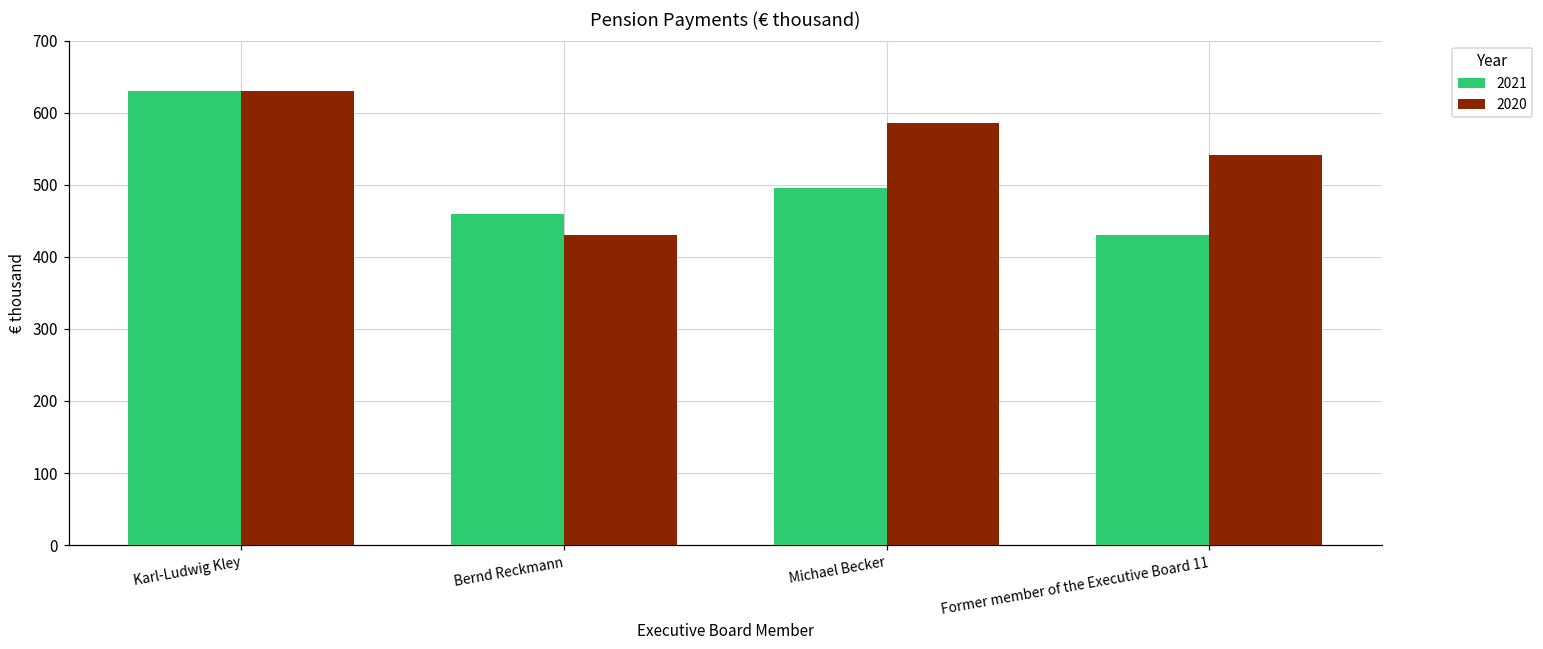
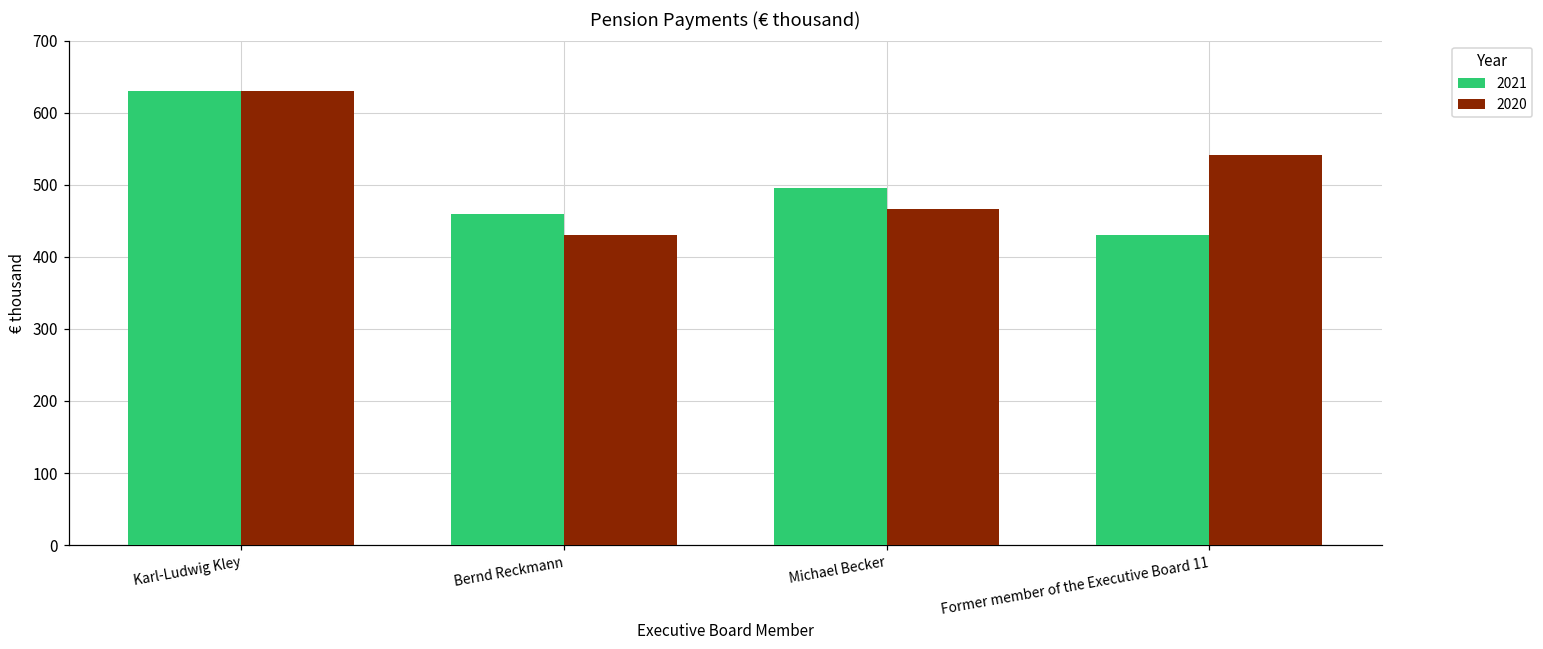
  {
    "2021": {
      "Karl-Ludwig Kley": 630,
      "Bernd Reckmann": 460,
      "Michael Becker": 500,
      "Former member of the Executive Board 11": 430
    },
    "2020": {
      "Karl-Ludwig Kley": 630,
      "Bernd Reckmann": 430,
-     "Michael Becker": 590,
+     "Michael Becker": 470,
      "Former member of the Executive Board 11": 540
    }
  }
